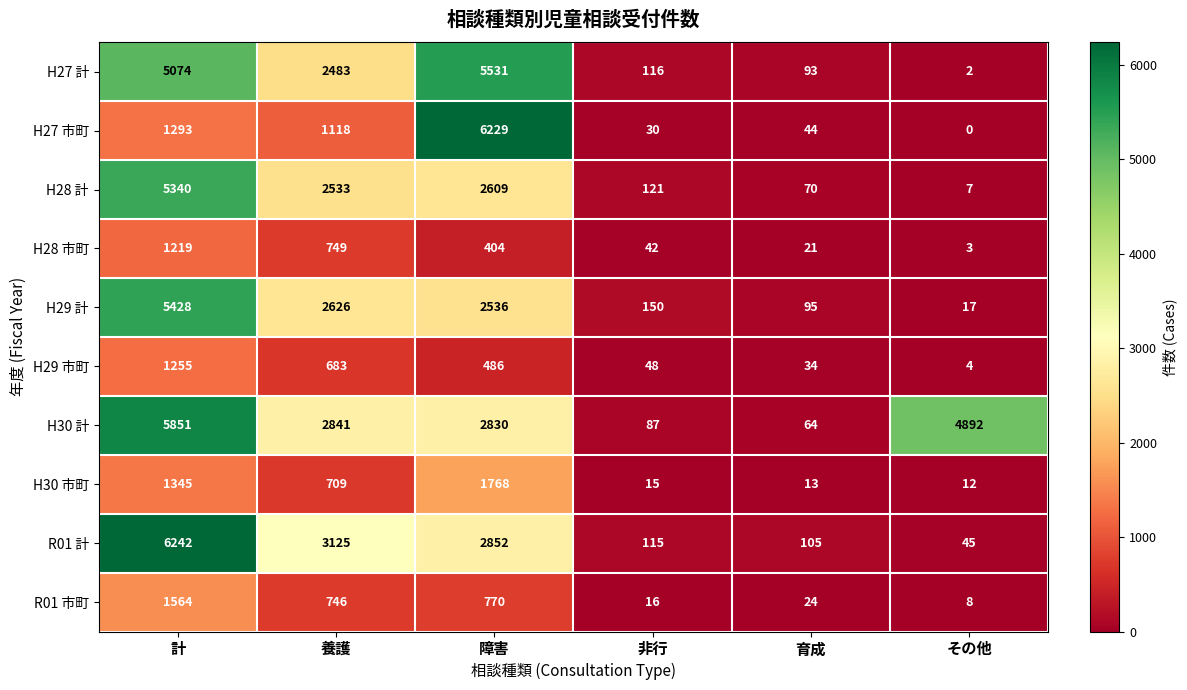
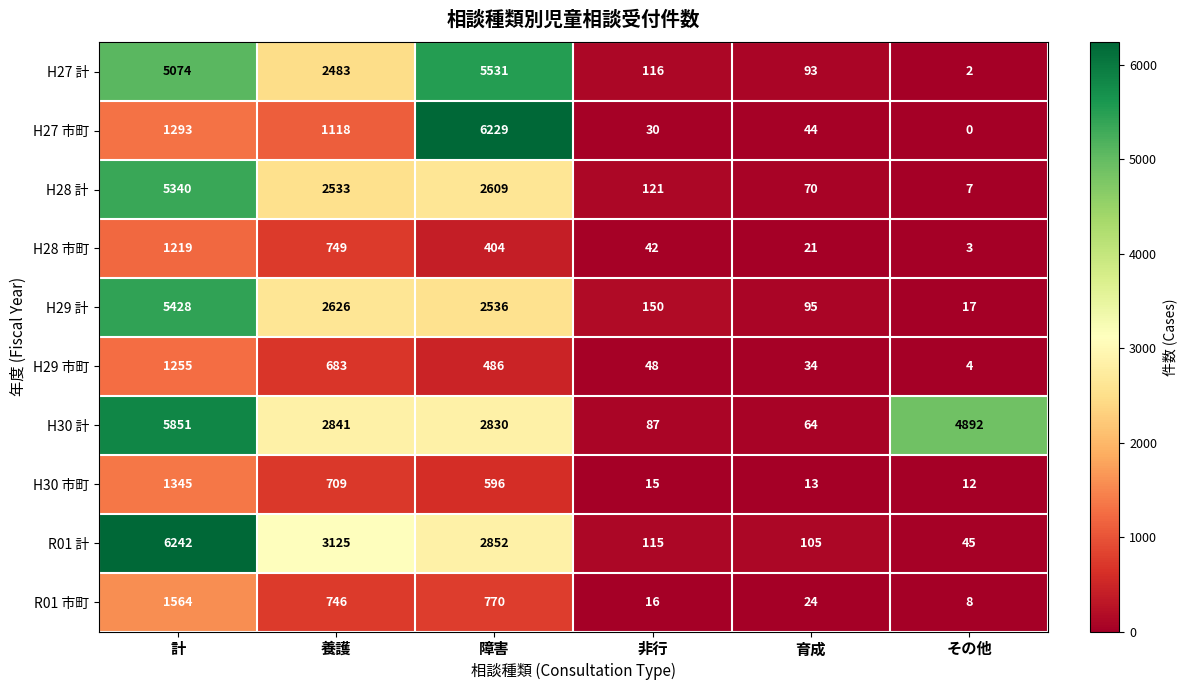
  {
    "H27 計": {
      "計": 5074,
      "養護": 2483,
      "障害": 5531,
      "非行": 116,
      "育成": 93,
      "その他": 2
    },
    "H27 市町": {
      "計": 1293,
      "養護": 1118,
      "障害": 6229,
      "非行": 30,
      "育成": 44,
      "その他": 0
    },
    "H28 計": {
      "計": 5340,
      "養護": 2533,
      "障害": 2609,
      "非行": 121,
      "育成": 70,
      "その他": 7
    },
    "H28 市町": {
      "計": 1219,
      "養護": 749,
      "障害": 404,
      "非行": 42,
      "育成": 21,
      "その他": 3
    },
    "H29 計": {
      "計": 5428,
      "養護": 2626,
      "障害": 2536,
      "非行": 150,
      "育成": 95,
      "その他": 17
    },
    "H29 市町": {
      "計": 1255,
      "養護": 683,
      "障害": 486,
      "非行": 48,
      "育成": 34,
      "その他": 4
    },
    "H30 計": {
      "計": 5851,
      "養護": 2841,
      "障害": 2830,
      "非行": 87,
      "育成": 64,
      "その他": 4892
    },
    "H30 市町": {
      "計": 1345,
      "養護": 709,
-     "障害": 1768,
+     "障害": 596,
      "非行": 15,
      "育成": 13,
      "その他": 12
    },
    "R01 計": {
      "計": 6242,
      "養護": 3125,
      "障害": 2852,
      "非行": 115,
      "育成": 105,
      "その他": 45
    },
    "R01 市町": {
      "計": 1564,
      "養護": 746,
      "障害": 770,
      "非行": 16,
      "育成": 24,
      "その他": 8
    }
  }
